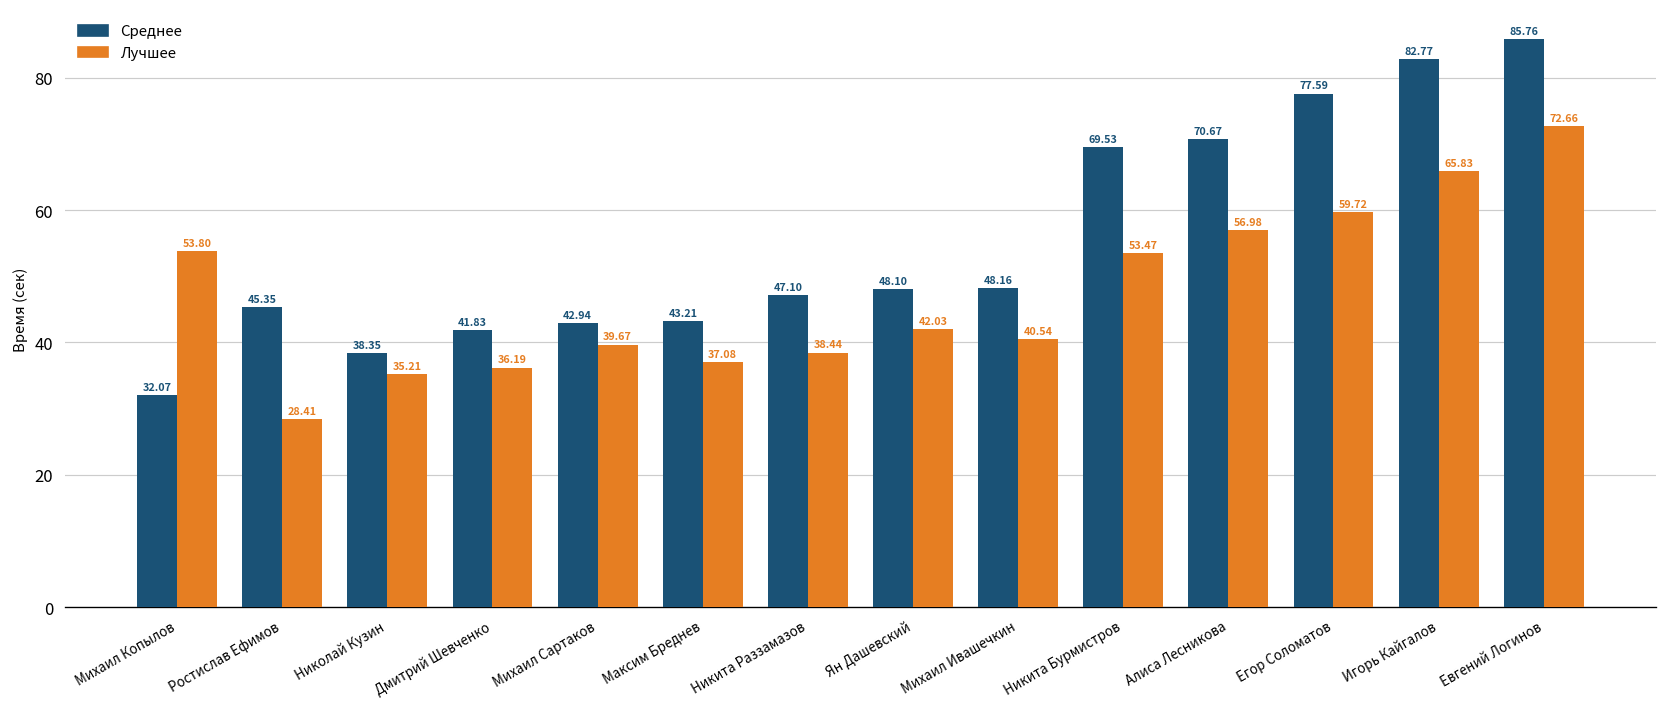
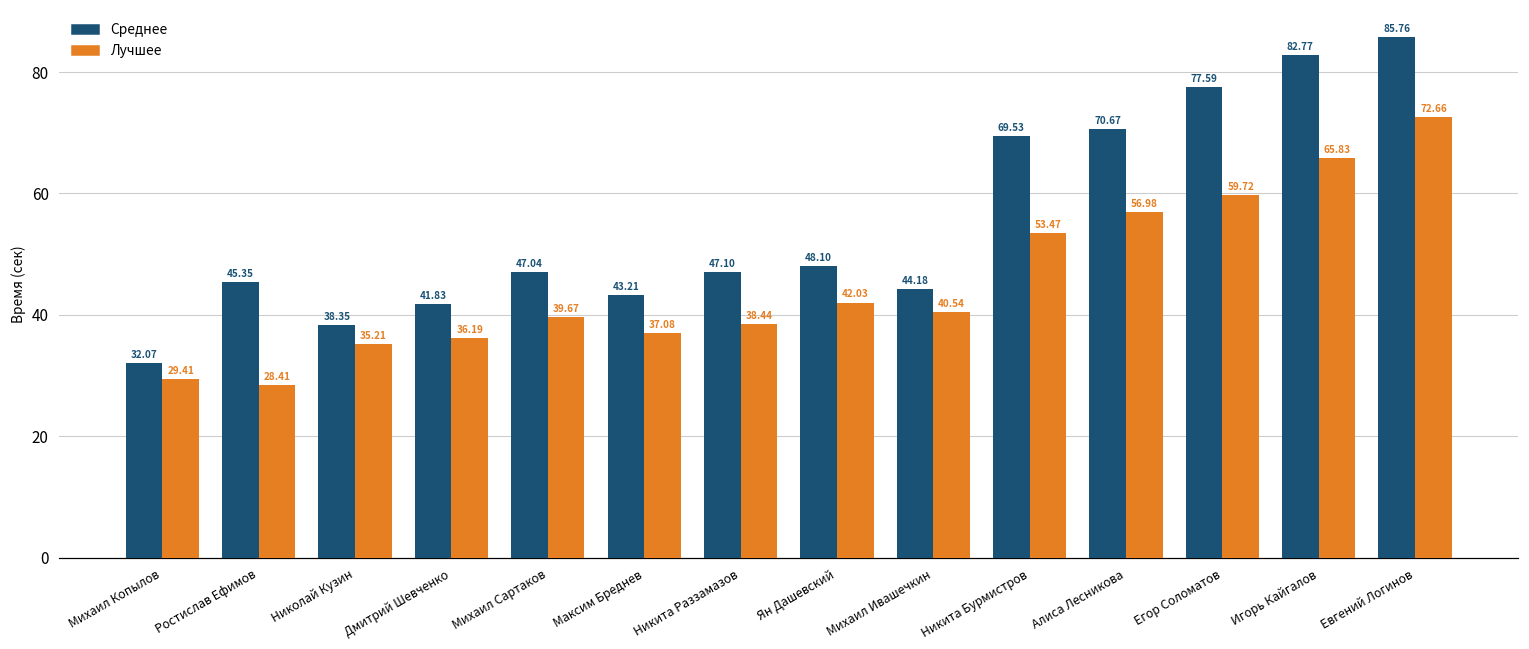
  {
    "Среднее": {
      "Михаил Копылов": 32.07,
      "Ростислав Ефимов": 45.35,
      "Николай Кузин": 38.35,
      "Дмитрий Шевченко": 41.83,
-     "Михаил Сартаков": 42.94,
+     "Михаил Сартаков": 47.04,
      "Максим Бреднев": 43.21,
      "Никита Раззамазов": 47.10,
      "Ян Дашевский": 48.10,
-     "Михаил Ивашечкин": 48.16,
+     "Михаил Ивашечкин": 44.18,
      "Никита Бурмистров": 69.53,
      "Алиса Лесникова": 70.67,
      "Егор Соломатов": 77.59,
      "Игорь Кайгалов": 82.77,
      "Евгений Логинов": 85.76
    },
    "Лучшее": {
-     "Михаил Копылов": 53.80,
+     "Михаил Копылов": 29.41,
      "Ростислав Ефимов": 28.41,
      "Николай Кузин": 35.21,
      "Дмитрий Шевченко": 36.19,
      "Михаил Сартаков": 39.67,
      "Максим Бреднев": 37.08,
      "Никита Раззамазов": 38.44,
      "Ян Дашевский": 42.03,
      "Михаил Ивашечкин": 40.54,
      "Никита Бурмистров": 53.47,
      "Алиса Лесникова": 56.98,
      "Егор Соломатов": 59.72,
      "Игорь Кайгалов": 65.83,
      "Евгений Логинов": 72.66
    }
  }
